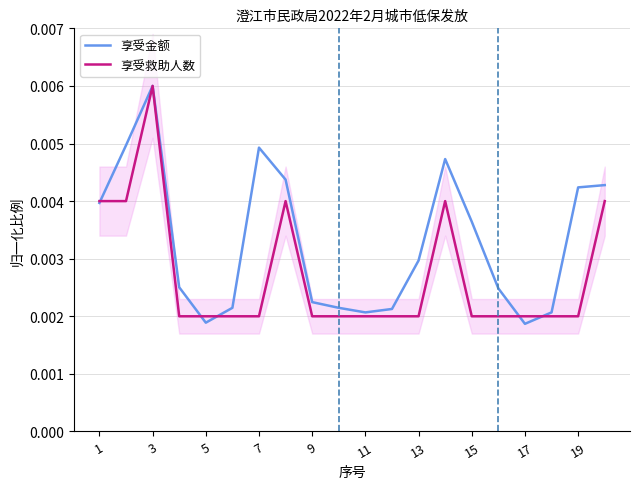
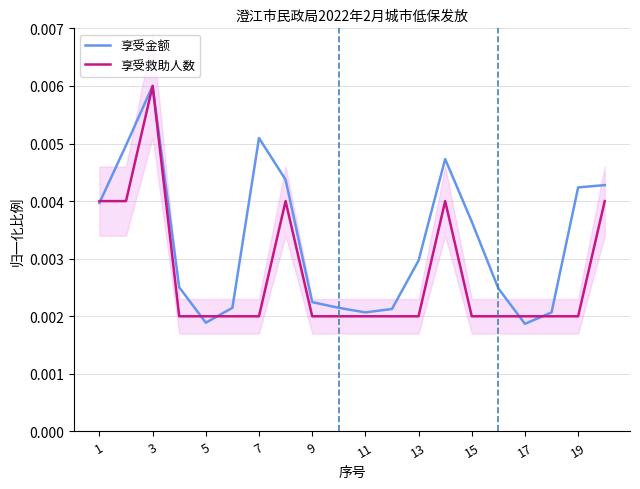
  {
    "享受金额": {
      "5": 0.0019,
-     "7": 0.0049,
+     "7": 0.0051,
      "9": 0.0022,
      "11": 0.0021,
      "13": 0.0030,
      "15": 0.0036,
      "17": 0.0019,
      "19": 0.0042
    },
    "享受救助人数": {
      "5": 0.0020,
      "7": 0.0020,
      "9": 0.0020,
      "11": 0.0020,
      "13": 0.0020,
      "15": 0.0020,
      "17": 0.0020,
      "19": 0.0020
    }
  }
